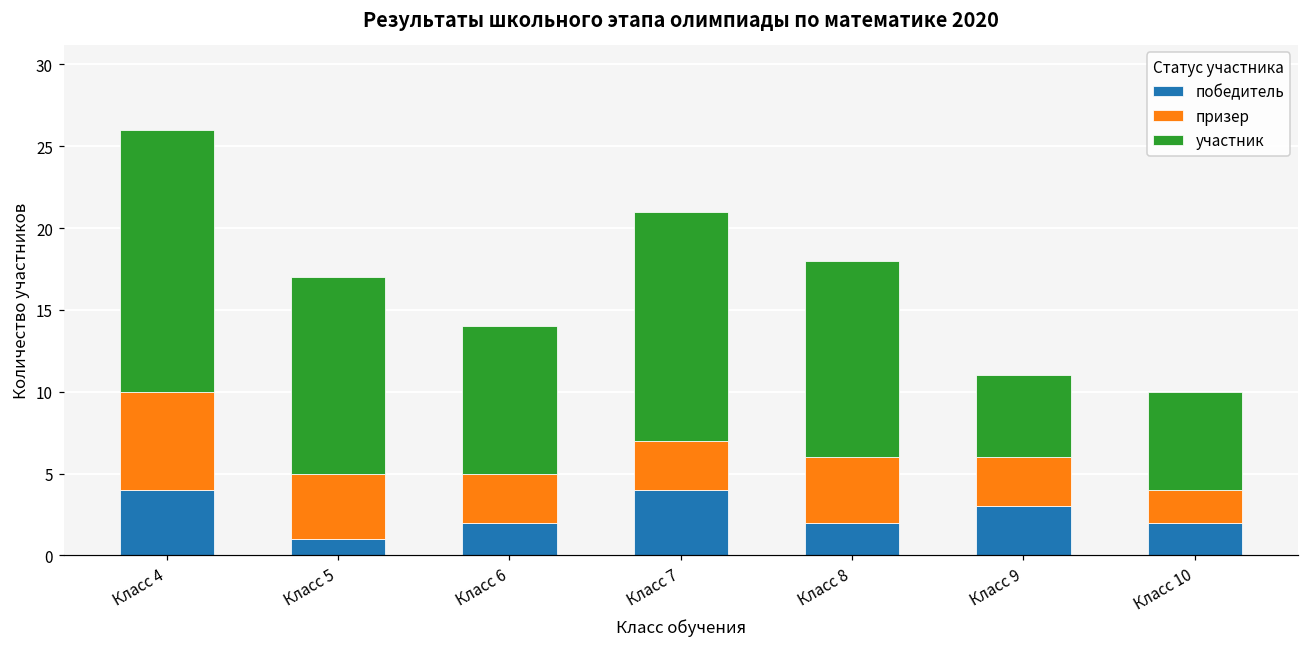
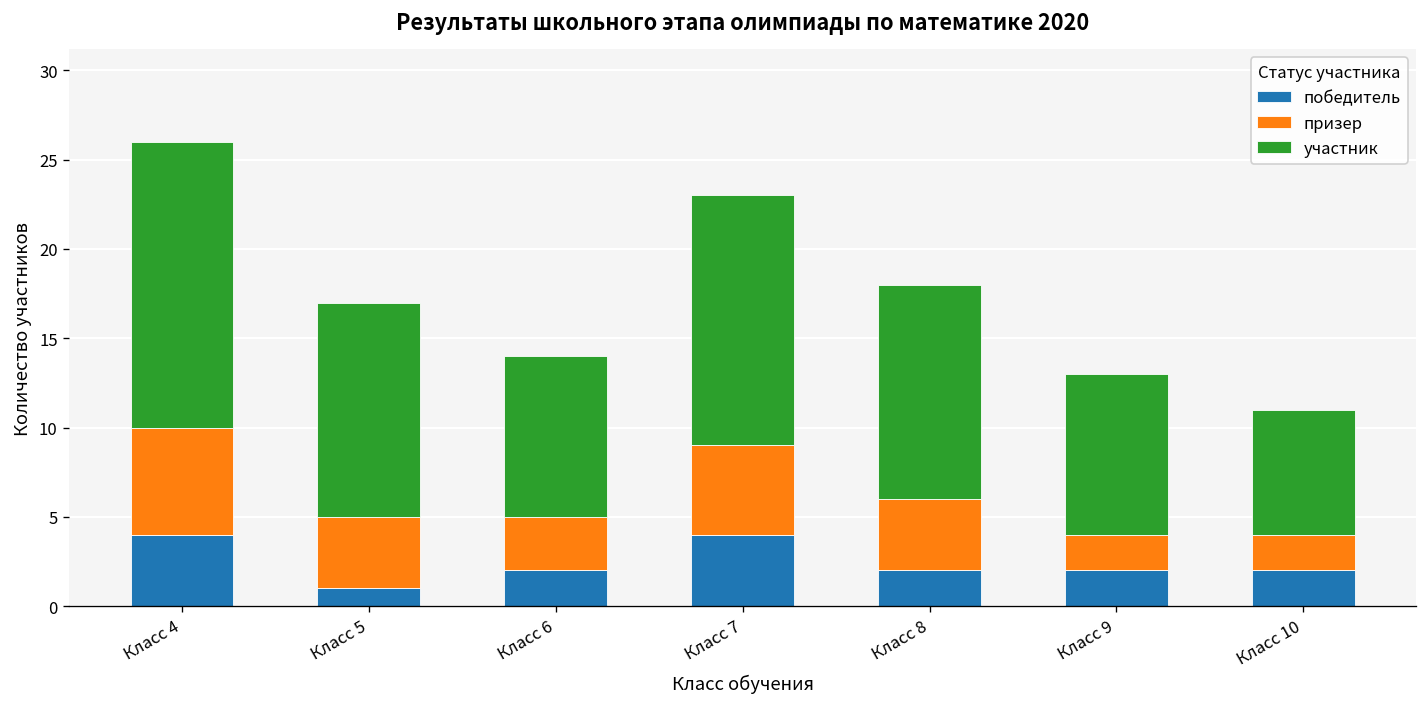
  {
    "победитель": {
      "Класс 4": 4,
      "Класс 5": 1,
      "Класс 6": 2,
      "Класс 7": 4,
      "Класс 8": 2,
-     "Класс 9": 3,
+     "Класс 9": 2,
      "Класс 10": 2
    },
    "призер": {
      "Класс 4": 6,
      "Класс 5": 4,
      "Класс 6": 3,
-     "Класс 7": 3,
+     "Класс 7": 5,
      "Класс 8": 4,
-     "Класс 9": 3,
+     "Класс 9": 2,
      "Класс 10": 2
    },
    "участник": {
      "Класс 4": 16,
      "Класс 5": 12,
      "Класс 6": 9,
      "Класс 7": 14,
      "Класс 8": 12,
-     "Класс 9": 5,
-     "Класс 10": 6
+     "Класс 9": 9,
+     "Класс 10": 7
    }
  }
